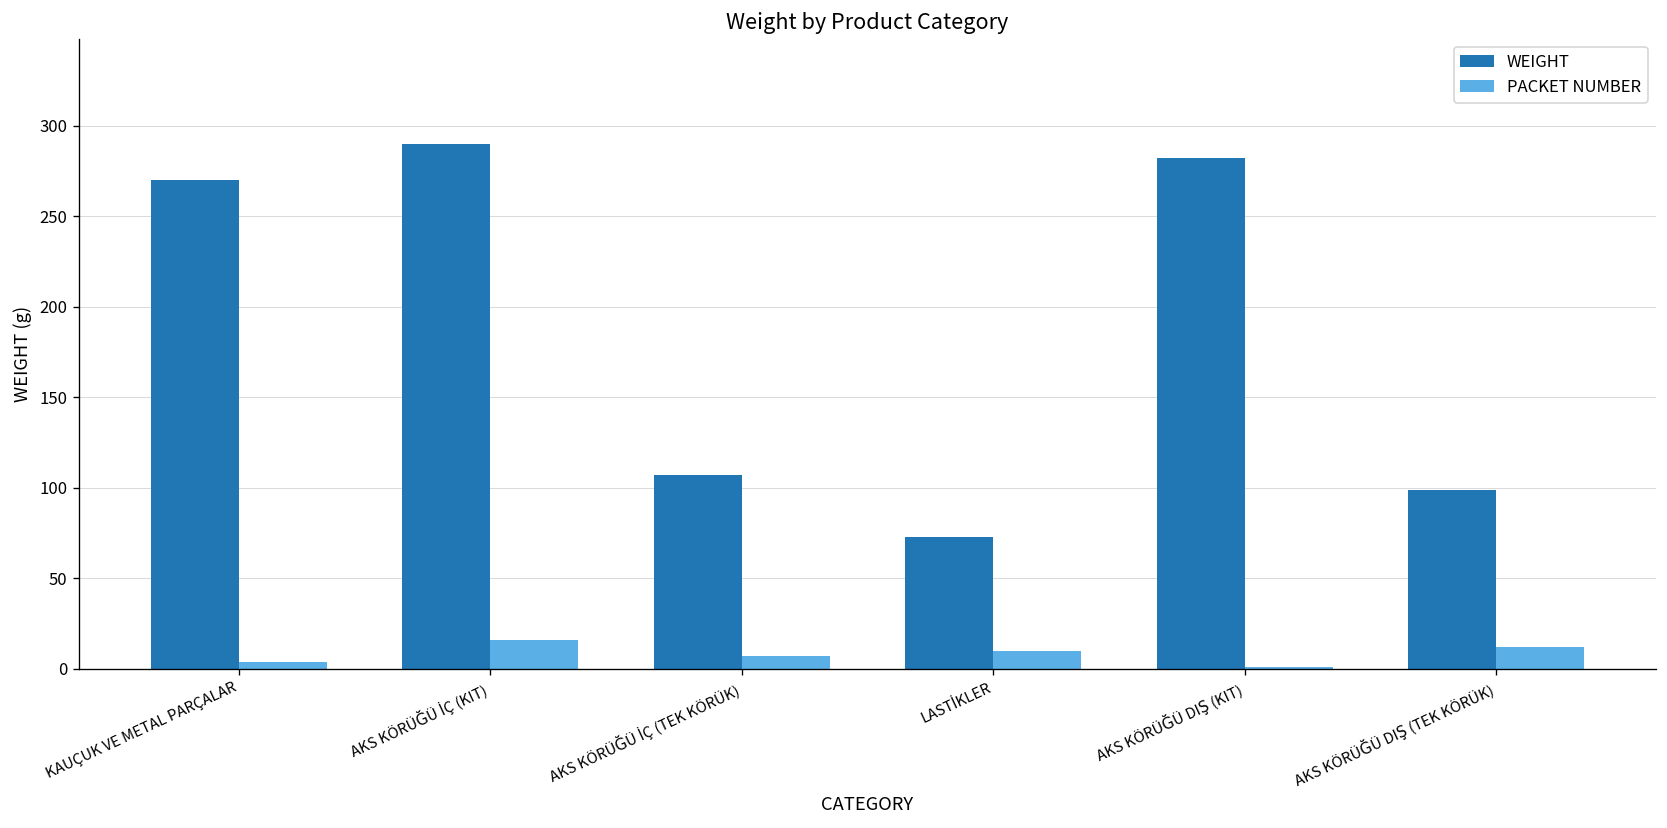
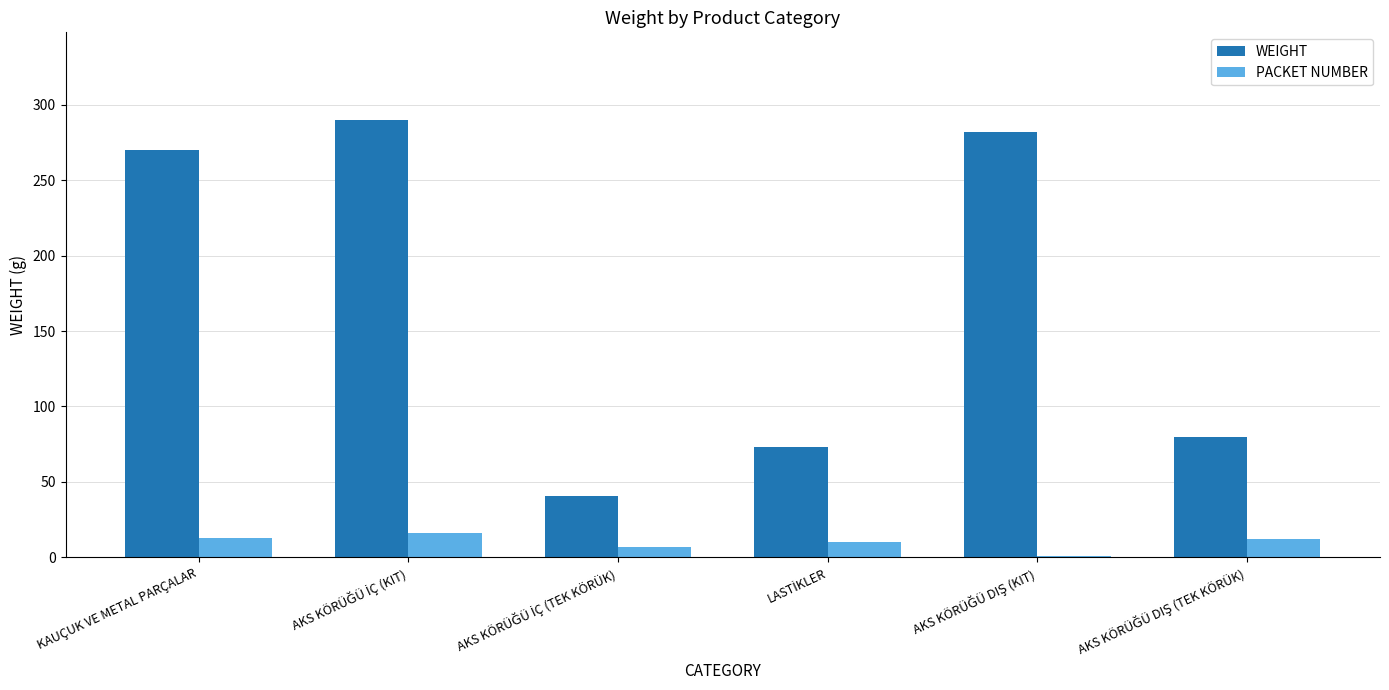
  {
    "WEIGHT": {
      "KAUÇUK VE METAL PARÇALAR": 270,
      "AKS KÖRÜĞÜ İÇ (KIT)": 290,
-     "AKS KÖRÜĞÜ İÇ (TEK KÖRÜK)": 107,
+     "AKS KÖRÜĞÜ İÇ (TEK KÖRÜK)": 41,
      "LASTİKLER": 73,
      "AKS KÖRÜĞÜ DIŞ (KIT)": 282,
-     "AKS KÖRÜĞÜ DIŞ (TEK KÖRÜK)": 99
+     "AKS KÖRÜĞÜ DIŞ (TEK KÖRÜK)": 80
    },
    "PACKET NUMBER": {
-     "KAUÇUK VE METAL PARÇALAR": 4,
+     "KAUÇUK VE METAL PARÇALAR": 13,
      "AKS KÖRÜĞÜ İÇ (KIT)": 16,
      "AKS KÖRÜĞÜ İÇ (TEK KÖRÜK)": 7,
      "LASTİKLER": 10,
      "AKS KÖRÜĞÜ DIŞ (TEK KÖRÜK)": 12
    }
  }
